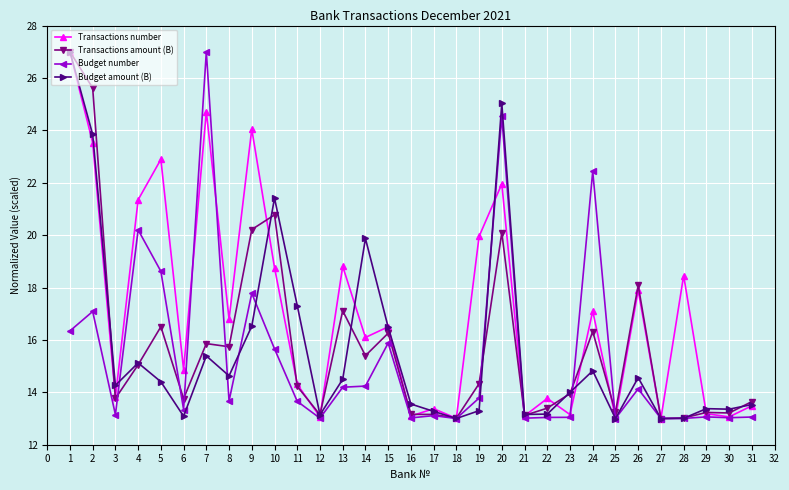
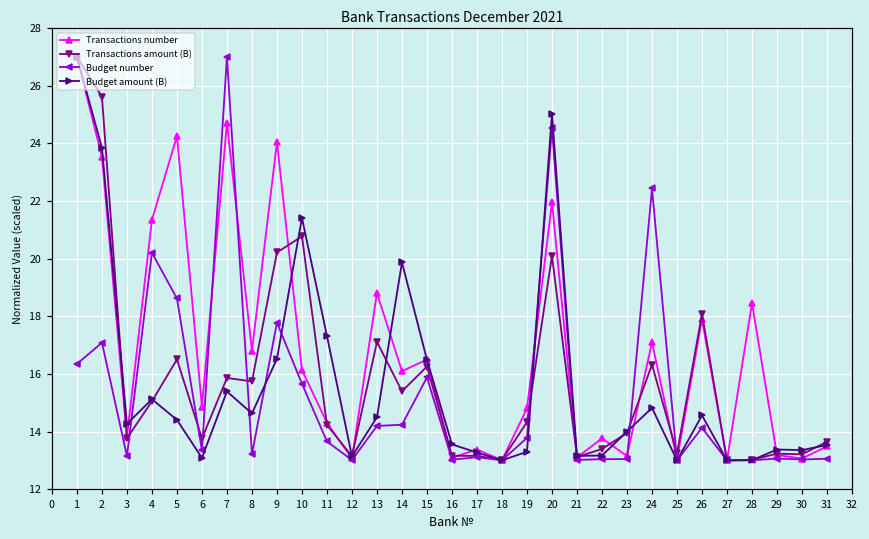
  {
    "Transactions number": {
      "2": 23.5,
      "4": 21.3,
-     "5": 22.9,
+     "5": 24.2,
      "6": 14.9,
      "7": 24.7,
      "8": 16.8,
      "9": 24.0,
-     "10": 18.8,
+     "10": 16.1,
      "13": 18.8,
      "14": 16.1,
      "17": 13.4,
-     "19": 19.9,
+     "19": 14.8,
      "20": 22.0,
      "22": 13.8,
      "23": 13.2,
      "24": 17.1,
      "26": 17.9,
      "28": 18.5
    },
    "Budget number": {
      "1": 16.3,
      "2": 17.1,
      "3": 13.1,
      "4": 20.2,
      "5": 18.6,
      "6": 13.3,
      "7": 27.0,
-     "8": 13.7,
+     "8": 13.2,
      "9": 17.8,
      "10": 15.7,
      "11": 13.7,
      "13": 14.2,
      "14": 14.2,
      "15": 15.9,
      "19": 13.8,
      "20": 24.5,
      "22": 13.0,
      "23": 13.0,
      "24": 22.4,
      "26": 14.1,
      "29": 13.1,
      "31": 13.1
    }
  }
